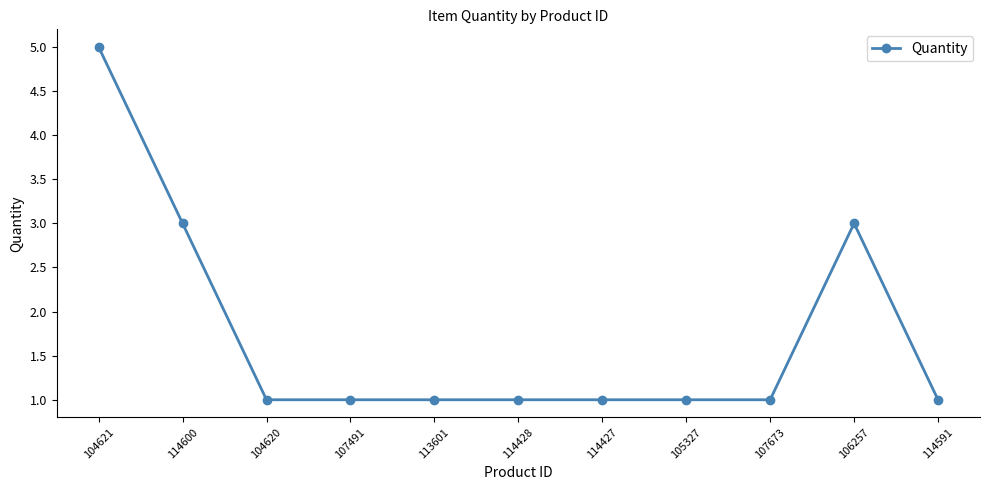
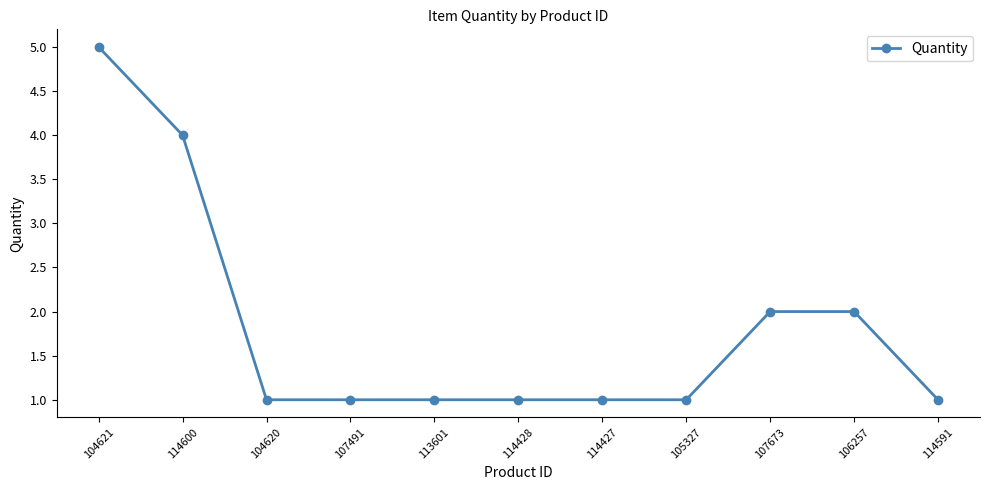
  {
    "104621": 5,
-   "114600": 3,
+   "114600": 4,
    "104620": 1,
    "107491": 1,
    "113601": 1,
    "114428": 1,
    "114427": 1,
    "105327": 1,
-   "107673": 1,
-   "106257": 3,
+   "107673": 2,
+   "106257": 2,
    "114591": 1
  }
